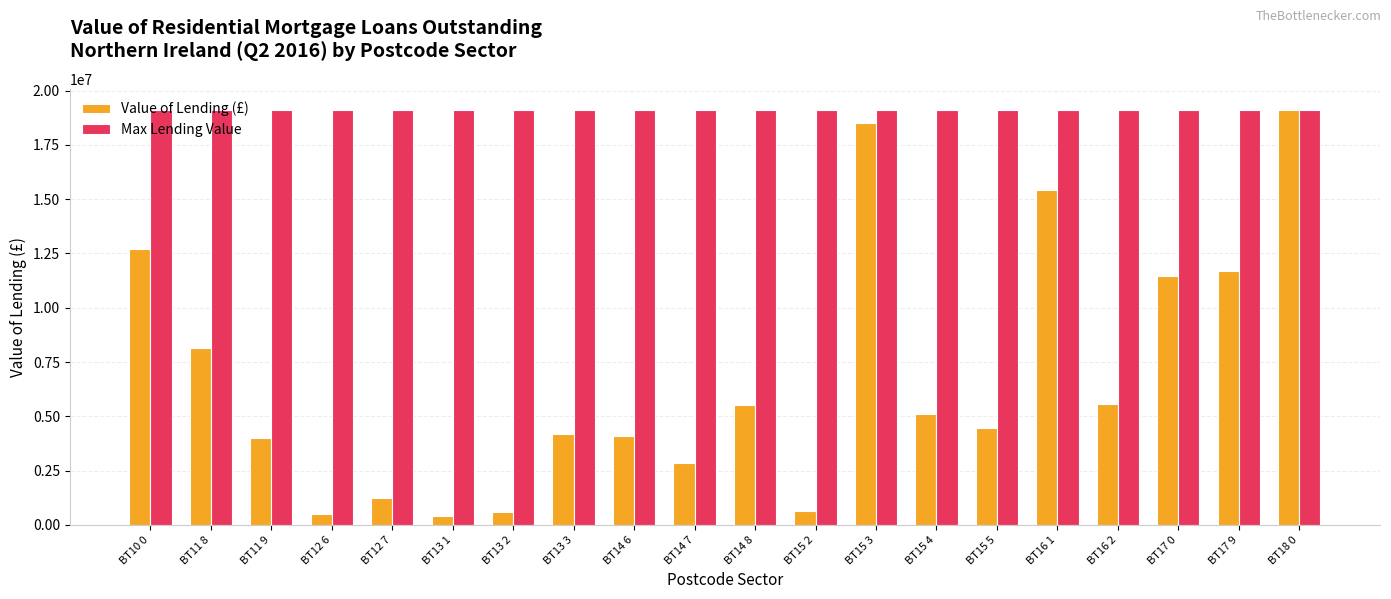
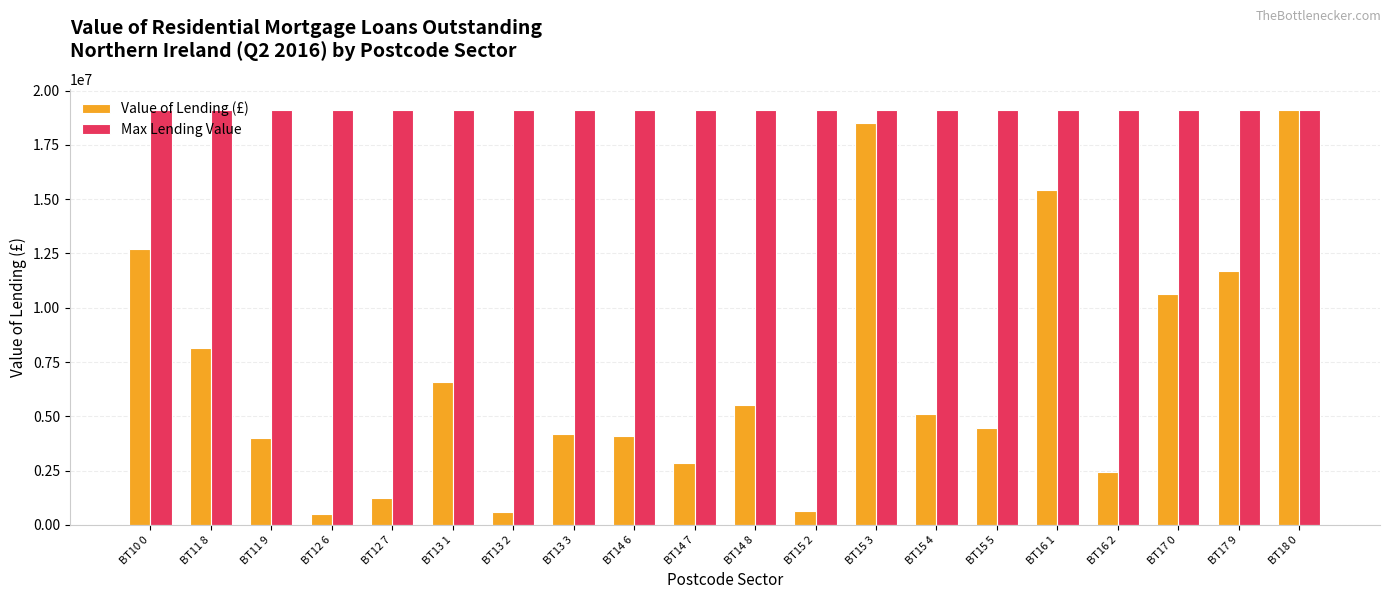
  {
    "Value of Lending (£)": {
      "BT10 0": 12700000,
      "BT11 8": 8200000,
      "BT11 9": 4000000,
      "BT12 6": 500000,
      "BT12 7": 1200000,
-     "BT13 1": 400000,
+     "BT13 1": 6600000,
      "BT13 2": 600000,
      "BT13 3": 4200000,
      "BT14 6": 4100000,
      "BT14 7": 2900000,
      "BT14 8": 5500000,
      "BT15 2": 700000,
      "BT15 3": 18500000,
      "BT15 4": 5100000,
      "BT15 5": 4500000,
      "BT16 1": 15400000,
-     "BT16 2": 5500000,
-     "BT17 0": 11500000,
+     "BT16 2": 2400000,
+     "BT17 0": 10700000,
      "BT17 9": 11700000,
      "BT18 0": 19100000
    },
    "Max Lending Value": {
      "BT10 0": 19100000,
      "BT11 8": 19100000,
      "BT11 9": 19100000,
      "BT12 6": 19100000,
      "BT12 7": 19100000,
      "BT13 1": 19100000,
      "BT13 2": 19100000,
      "BT13 3": 19100000,
      "BT14 6": 19100000,
      "BT14 7": 19100000,
      "BT14 8": 19100000,
      "BT15 2": 19100000,
      "BT15 3": 19100000,
      "BT15 4": 19100000,
      "BT15 5": 19100000,
      "BT16 1": 19100000,
      "BT16 2": 19100000,
      "BT17 0": 19100000,
      "BT17 9": 19100000,
      "BT18 0": 19100000
    }
  }
